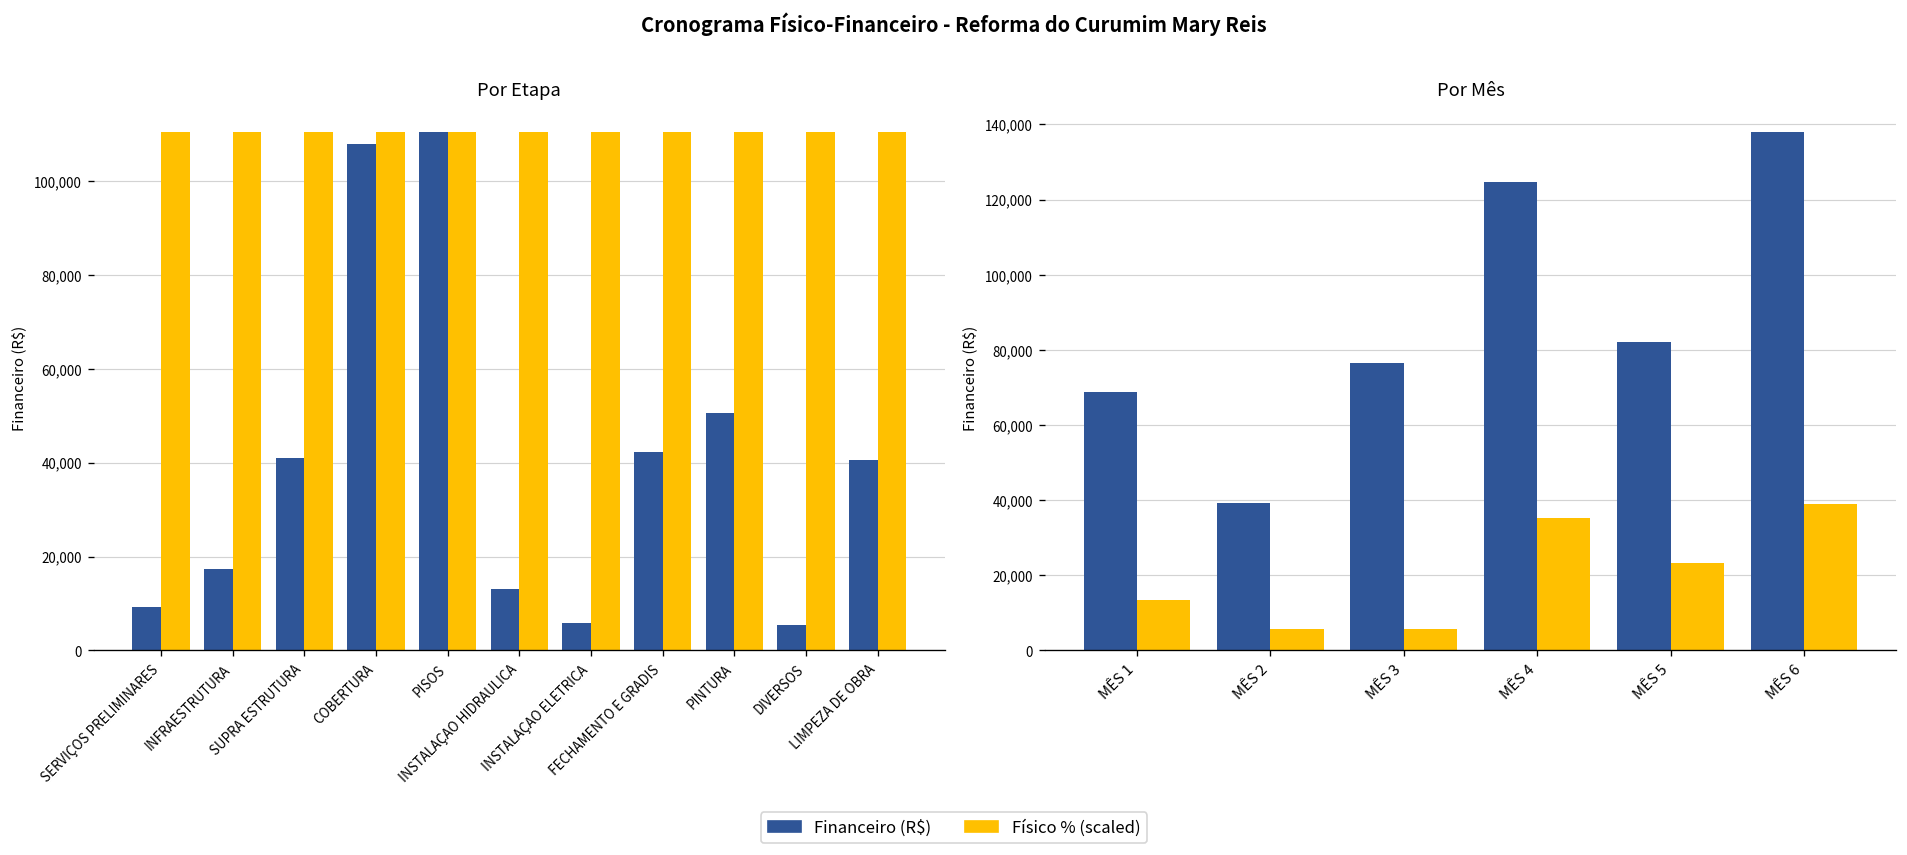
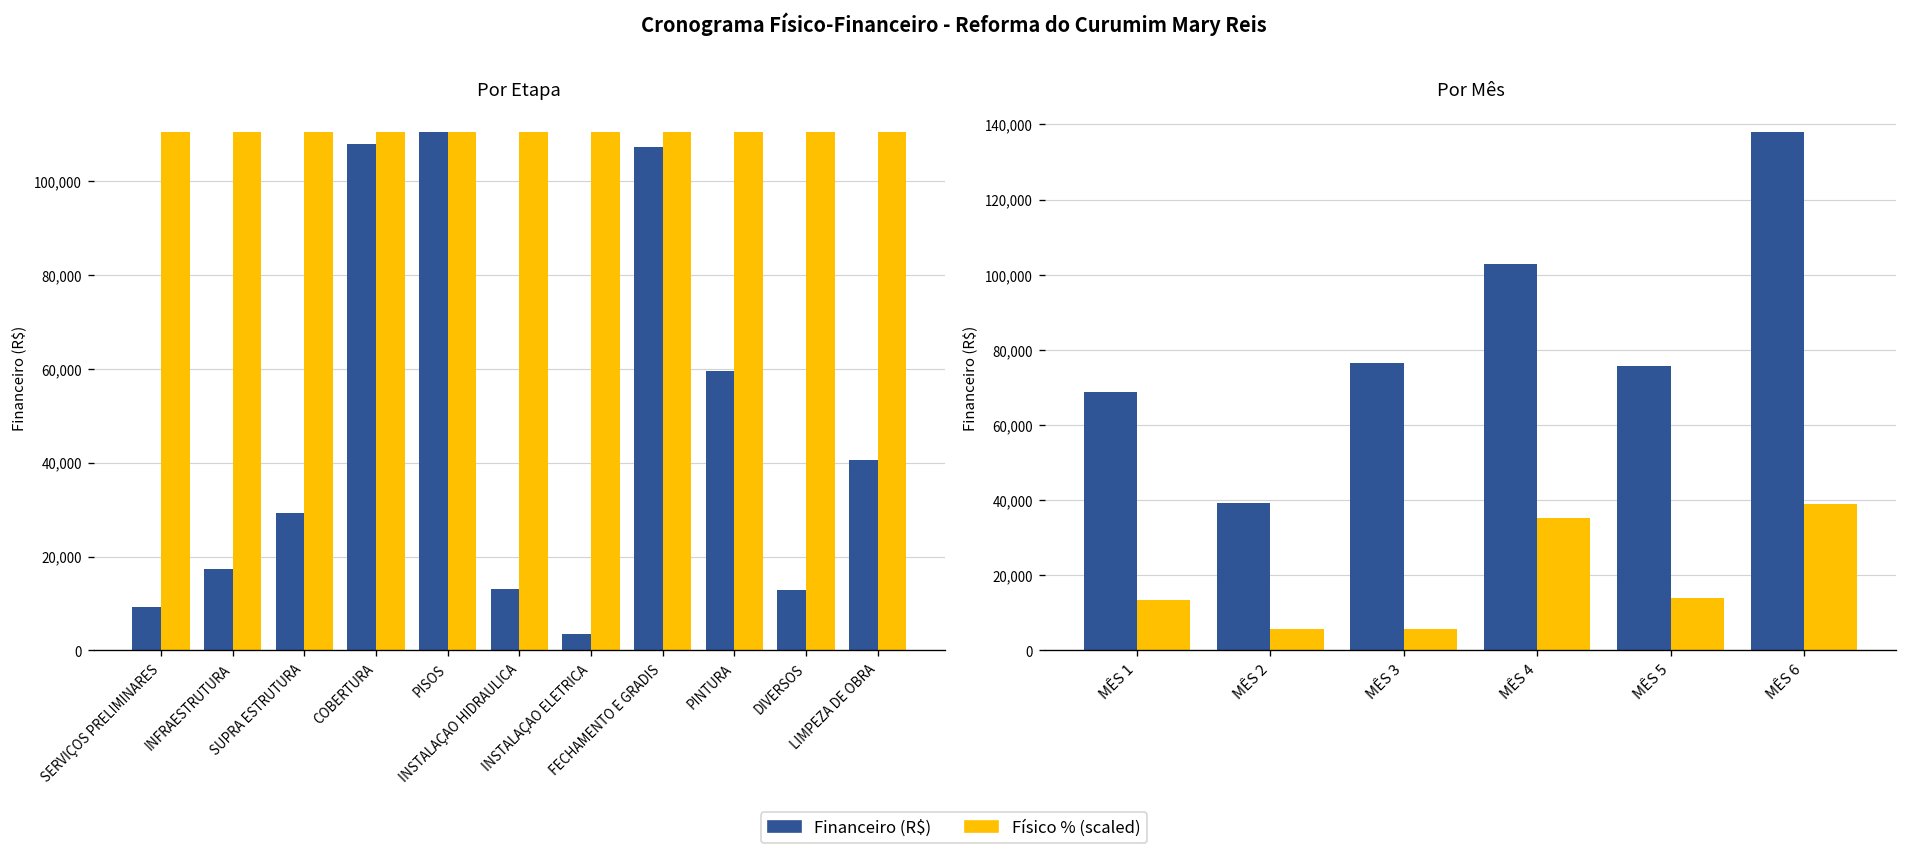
  {
    "Por Etapa": {
      "Financeiro (R$)": {
        "SERVIÇOS PRELIMINARES": "9,000",
        "INFRAESTRUTURA": "17,000",
-       "SUPRA ESTRUTURA": "41,000",
+       "SUPRA ESTRUTURA": "29,000",
        "COBERTURA": "108,000",
        "PISOS": "110,000",
        "INSTALAÇAO HIDRAULICA": "13,000",
-       "INSTALAÇAO ELETRICA": "6,000",
-       "FECHAMENTO E GRADIS": "42,000",
-       "PINTURA": "51,000",
-       "DIVERSOS": "5,000",
+       "INSTALAÇAO ELETRICA": "4,000",
+       "FECHAMENTO E GRADIS": "107,000",
+       "PINTURA": "59,000",
+       "DIVERSOS": "13,000",
        "LIMPEZA DE OBRA": "40,000"
      },
      "Físico % (scaled)": {
        "SERVIÇOS PRELIMINARES": "110,000",
        "INFRAESTRUTURA": "110,000",
        "SUPRA ESTRUTURA": "110,000",
        "COBERTURA": "110,000",
        "PISOS": "110,000",
        "INSTALAÇAO HIDRAULICA": "110,000",
        "INSTALAÇAO ELETRICA": "110,000",
        "FECHAMENTO E GRADIS": "110,000",
        "PINTURA": "110,000",
        "DIVERSOS": "110,000",
        "LIMPEZA DE OBRA": "110,000"
      }
    },
    "Por Mês": {
      "Financeiro (R$)": {
        "MÊS 1": "69,000",
        "MÊS 2": "39,000",
        "MÊS 3": "76,000",
-       "MÊS 4": "125,000",
-       "MÊS 5": "82,000",
+       "MÊS 4": "103,000",
+       "MÊS 5": "76,000",
        "MÊS 6": "138,000"
      },
      "Físico % (scaled)": {
        "MÊS 1": "14,000",
        "MÊS 2": "6,000",
        "MÊS 3": "6,000",
        "MÊS 4": "35,000",
-       "MÊS 5": "23,000",
+       "MÊS 5": "14,000",
        "MÊS 6": "39,000"
      }
    }
  }
